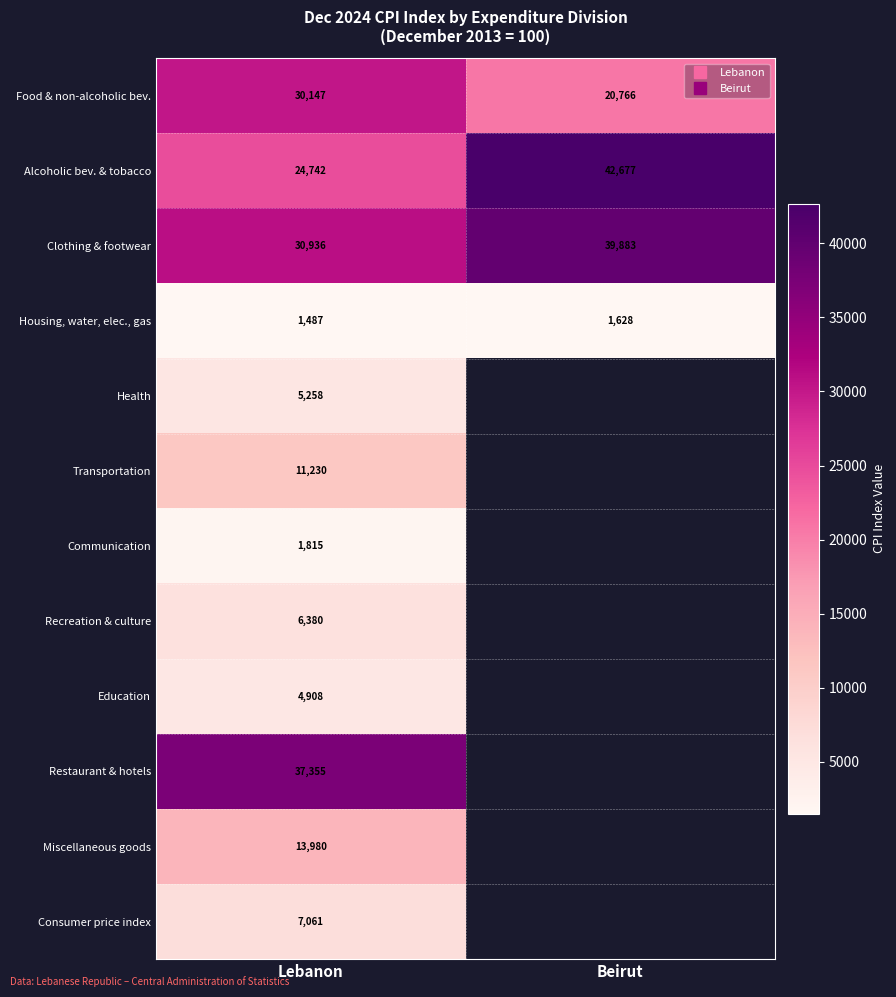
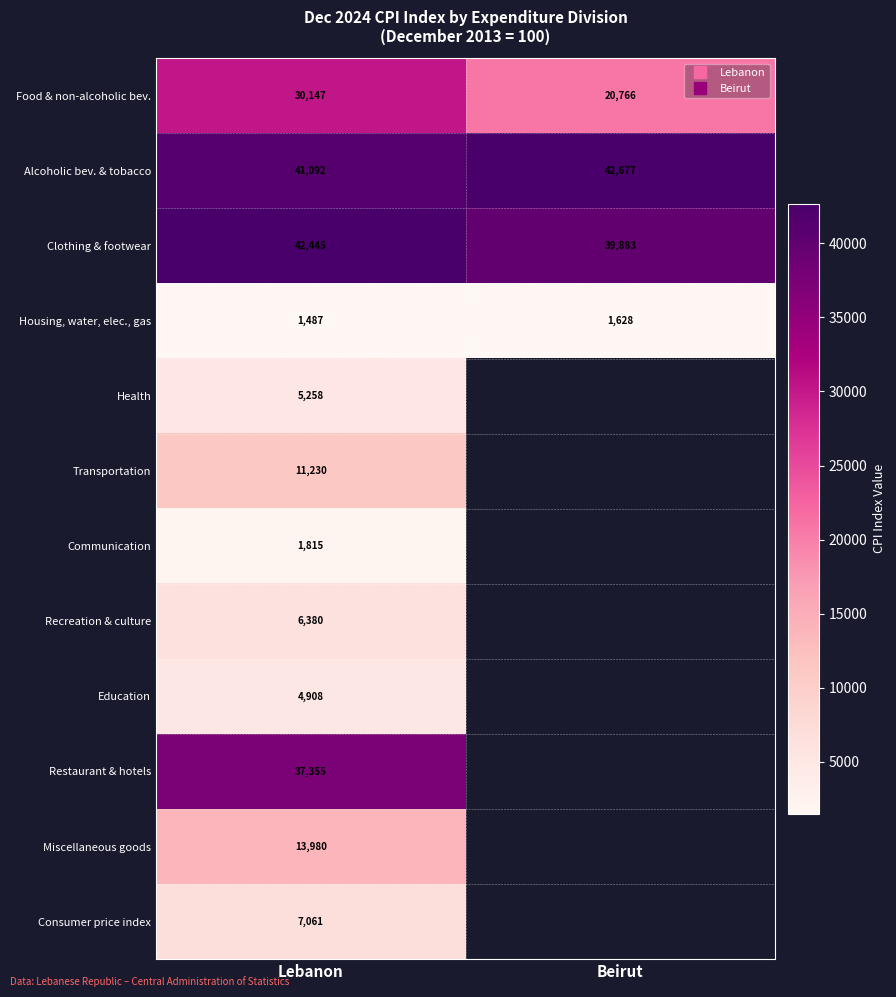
  {
    "Food & non-alcoholic bev.": {
      "Lebanon": "30,147",
      "Beirut": "20,766"
    },
    "Alcoholic bev. & tobacco": {
-     "Lebanon": "24,742",
+     "Lebanon": "41,092",
      "Beirut": "42,677"
    },
    "Clothing & footwear": {
-     "Lebanon": "30,936",
+     "Lebanon": "42,445",
      "Beirut": "39,883"
    },
    "Housing, water, elec., gas": {
      "Lebanon": "1,487",
      "Beirut": "1,628"
    },
    "Health": {
      "Lebanon": "5,258"
    },
    "Transportation": {
      "Lebanon": "11,230"
    },
    "Communication": {
      "Lebanon": "1,815"
    },
    "Recreation & culture": {
      "Lebanon": "6,380"
    },
    "Education": {
      "Lebanon": "4,908"
    },
    "Restaurant & hotels": {
      "Lebanon": "37,355"
    },
    "Miscellaneous goods": {
      "Lebanon": "13,980"
    },
    "Consumer price index": {
      "Lebanon": "7,061"
    }
  }
